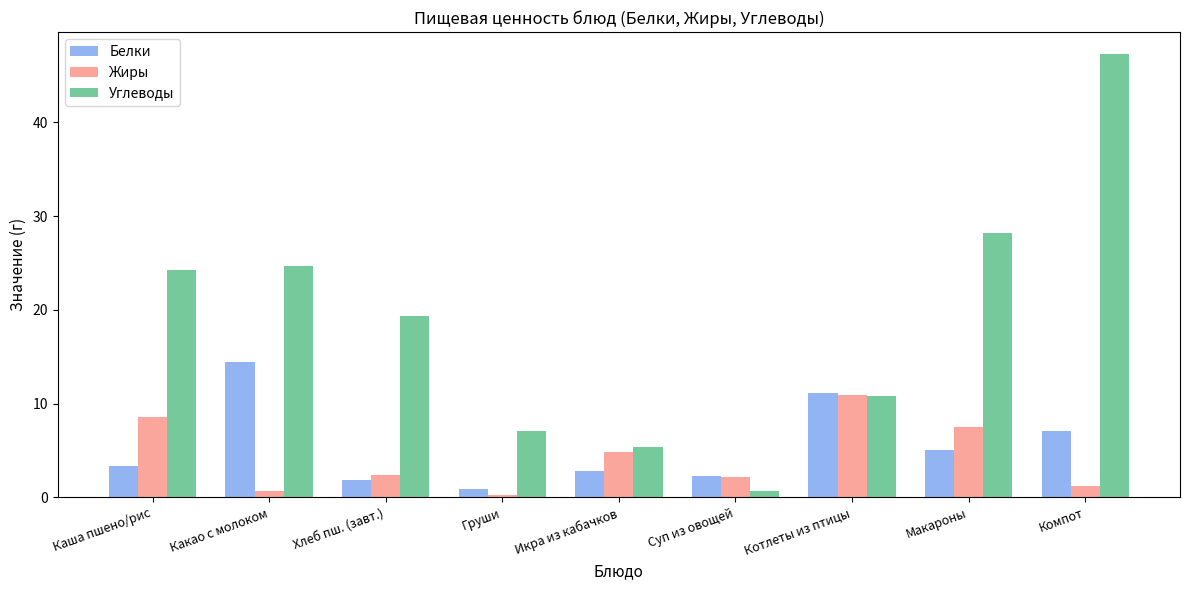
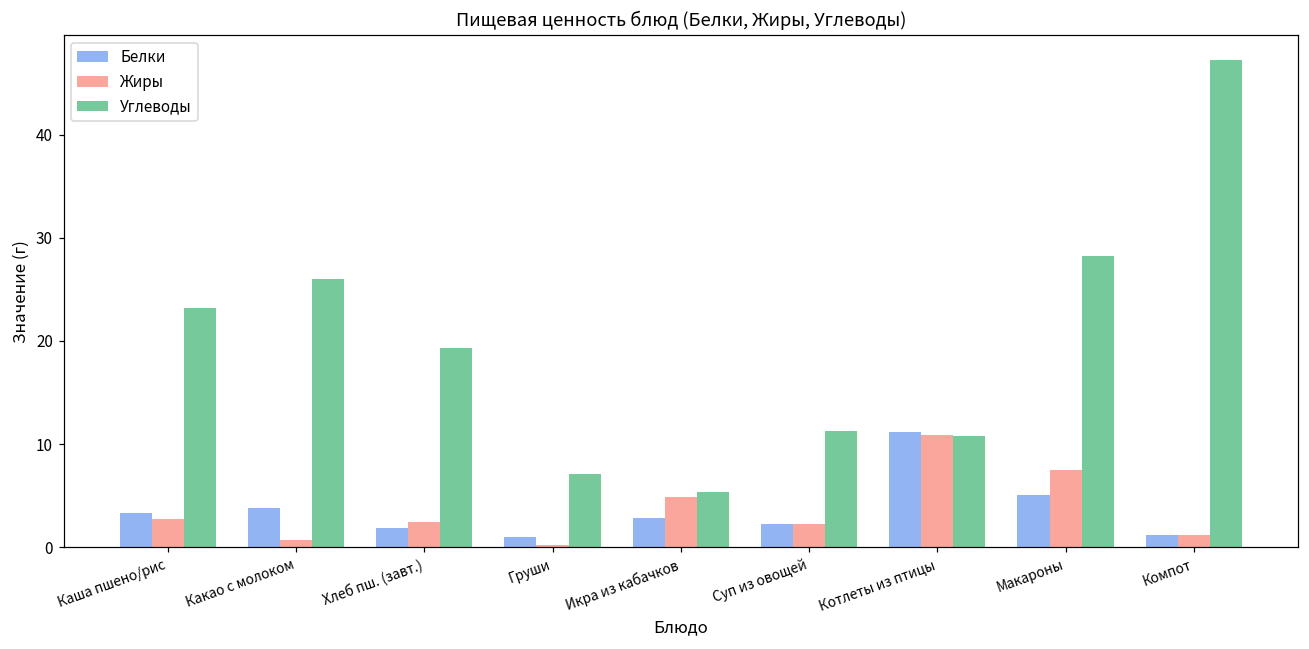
  {
    "Белки": {
      "Каша пшено/рис": 3,
-     "Какао с молоком": 14,
+     "Какао с молоком": 4,
      "Хлеб пш. (завт.)": 2,
      "Груши": 1,
      "Икра из кабачков": 3,
      "Суп из овощей": 2,
      "Котлеты из птицы": 11,
      "Макароны": 5,
-     "Компот": 7
+     "Компот": 1
    },
    "Жиры": {
-     "Каша пшено/рис": 9,
+     "Каша пшено/рис": 3,
      "Какао с молоком": 1,
      "Хлеб пш. (завт.)": 2,
      "Икра из кабачков": 5,
      "Суп из овощей": 2,
      "Котлеты из птицы": 11,
      "Макароны": 8,
      "Компот": 1
    },
    "Углеводы": {
-     "Каша пшено/рис": 24,
-     "Какао с молоком": 25,
+     "Каша пшено/рис": 23,
+     "Какао с молоком": 26,
      "Хлеб пш. (завт.)": 19,
      "Груши": 7,
      "Икра из кабачков": 5,
-     "Суп из овощей": 1,
+     "Суп из овощей": 11,
      "Котлеты из птицы": 11,
      "Макароны": 28,
      "Компот": 47
    }
  }
